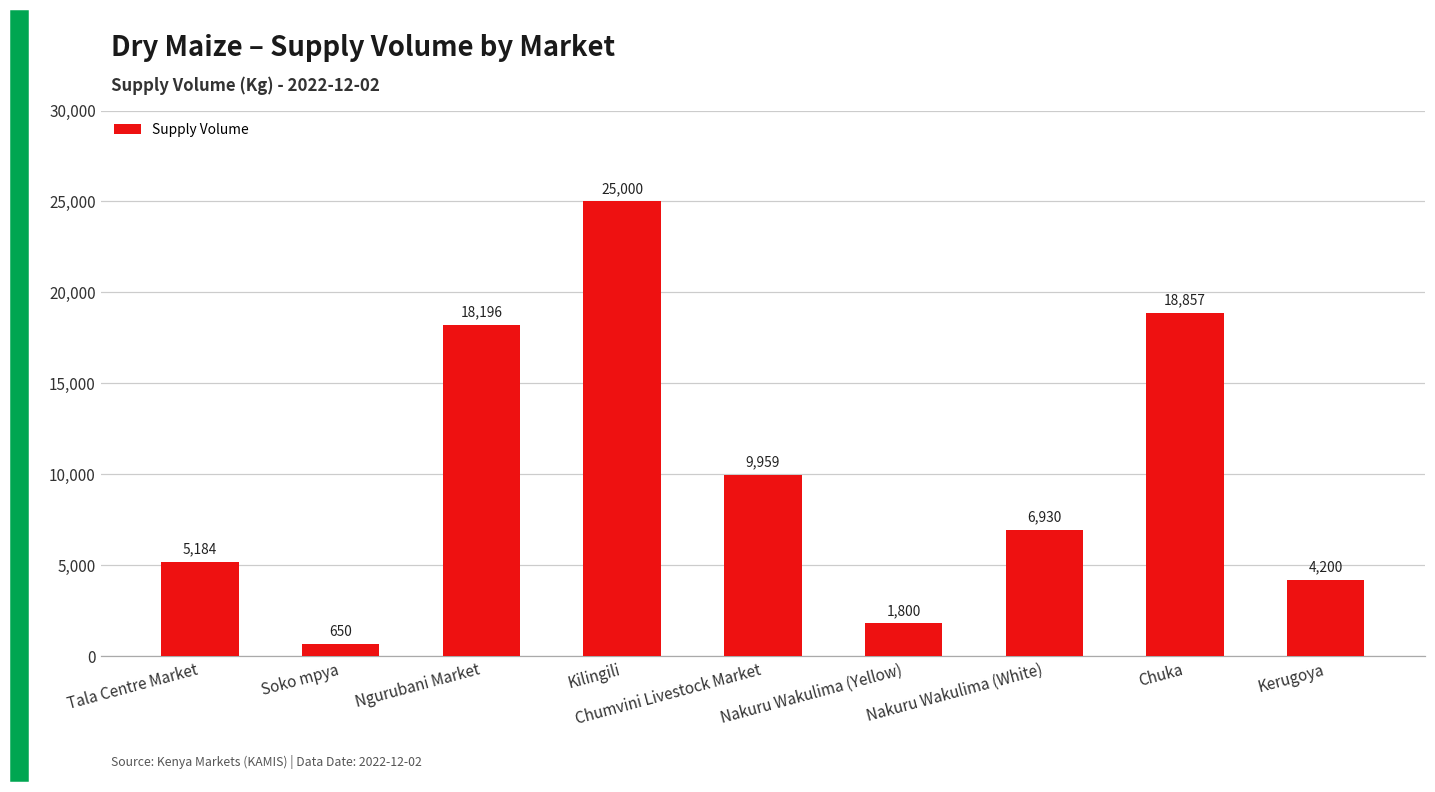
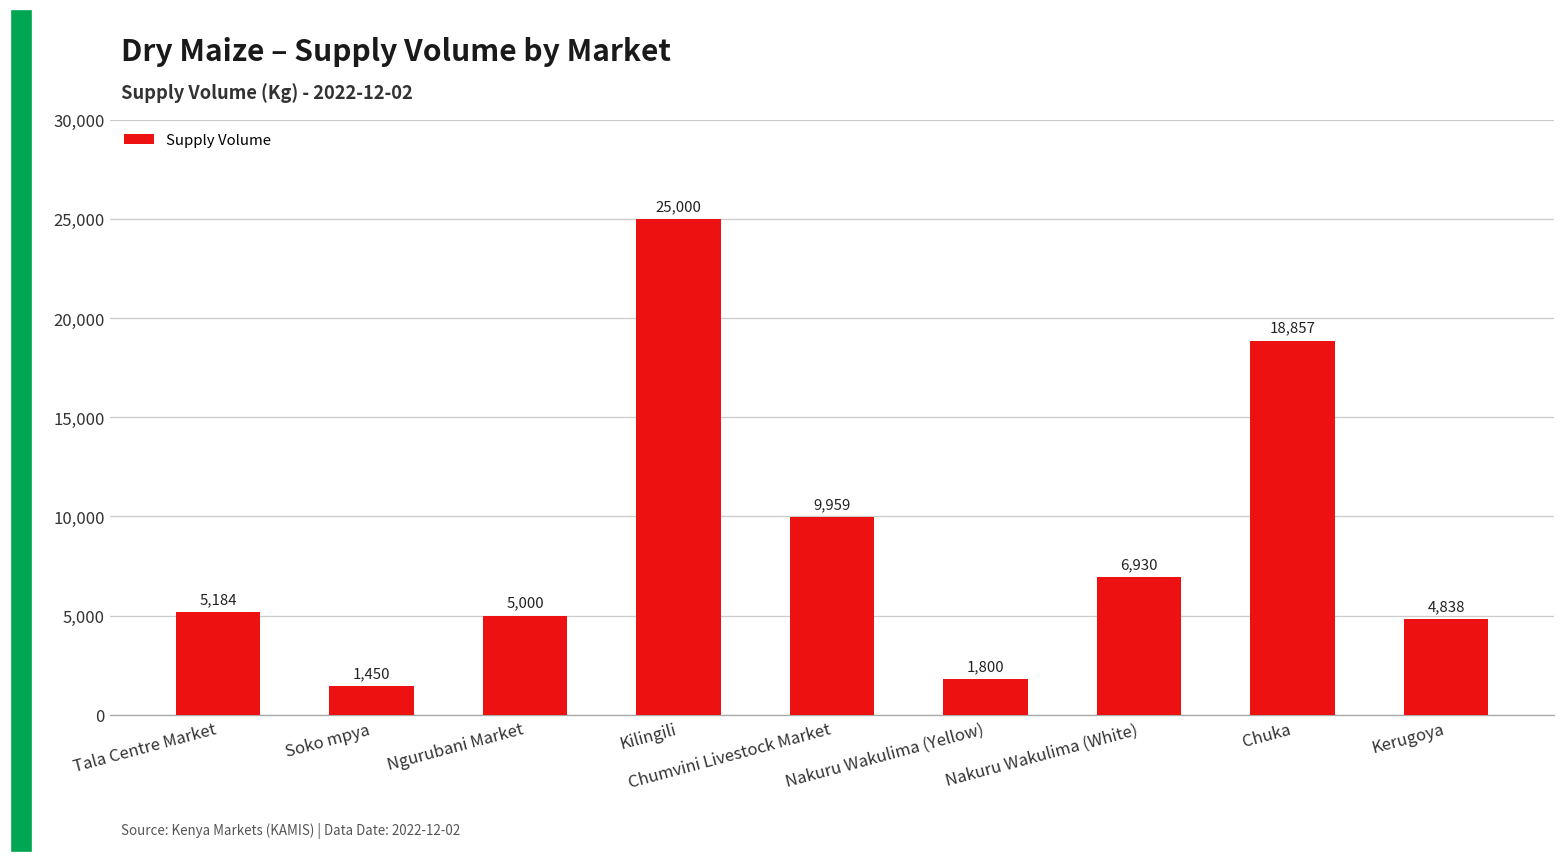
  {
    "Tala Centre Market": "5,184",
-   "Soko mpya": "650",
-   "Ngurubani Market": "18,196",
+   "Soko mpya": "1,450",
+   "Ngurubani Market": "5,000",
    "Kilingili": "25,000",
    "Chumvini Livestock Market": "9,959",
    "Nakuru Wakulima (Yellow)": "1,800",
    "Nakuru Wakulima (White)": "6,930",
    "Chuka": "18,857",
-   "Kerugoya": "4,200"
+   "Kerugoya": "4,838"
  }
